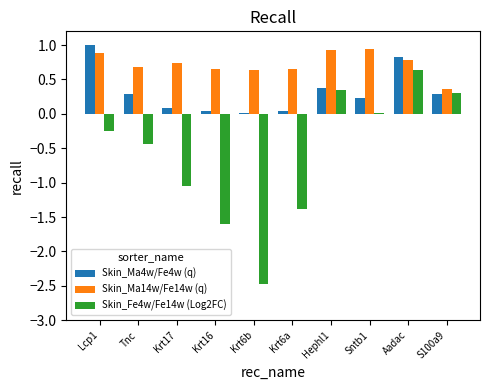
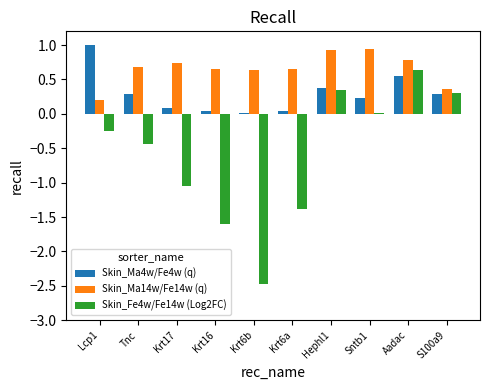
  {
    "Skin_Ma4w/Fe4w (q)": {
      "Lcp1": 1.0,
      "Tnc": 0.3,
      "Krt17": 0.1,
      "Krt16": 0.0,
      "Krt6a": 0.0,
      "Hephl1": 0.4,
      "Sntb1": 0.2,
-     "Aadac": 0.8,
+     "Aadac": 0.6,
      "S100a9": 0.3
    },
    "Skin_Ma14w/Fe14w (q)": {
-     "Lcp1": 0.9,
+     "Lcp1": 0.2,
      "Tnc": 0.7,
      "Krt17": 0.7,
      "Krt16": 0.7,
      "Krt6b": 0.6,
      "Krt6a": 0.7,
      "Hephl1": 0.9,
      "Sntb1": 0.9,
      "Aadac": 0.8,
      "S100a9": 0.4
    },
    "Skin_Fe4w/Fe14w (Log2FC)": {
      "Lcp1": -0.3,
      "Tnc": -0.4,
      "Krt17": -1.0,
      "Krt16": -1.6,
      "Krt6b": -2.5,
      "Krt6a": -1.4,
      "Hephl1": 0.3,
      "Aadac": 0.6,
      "S100a9": 0.3
    }
  }
